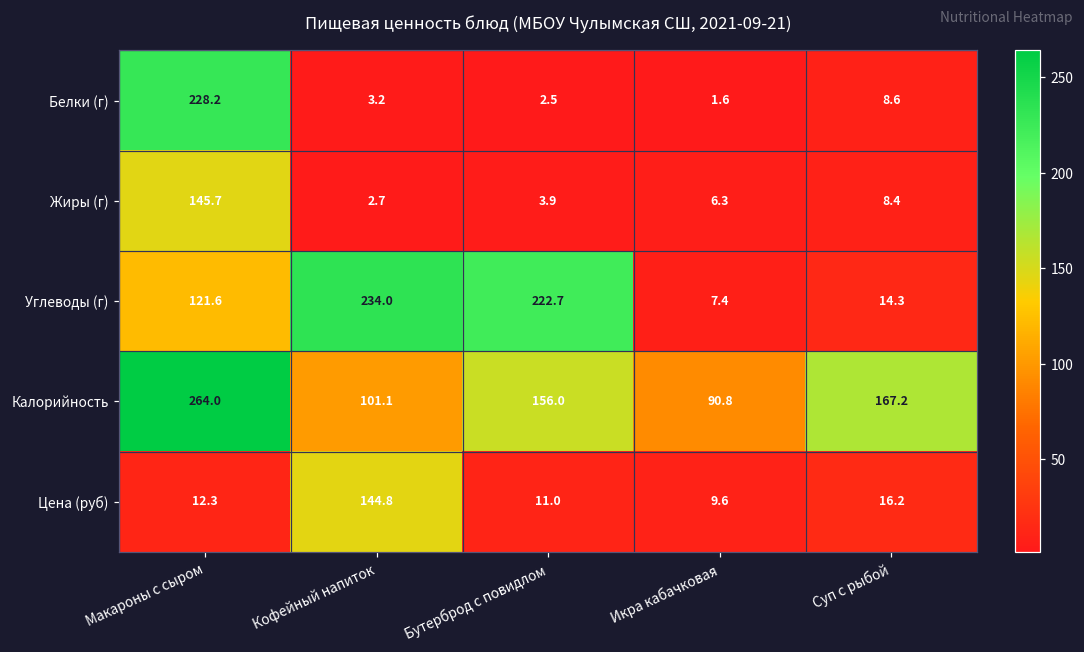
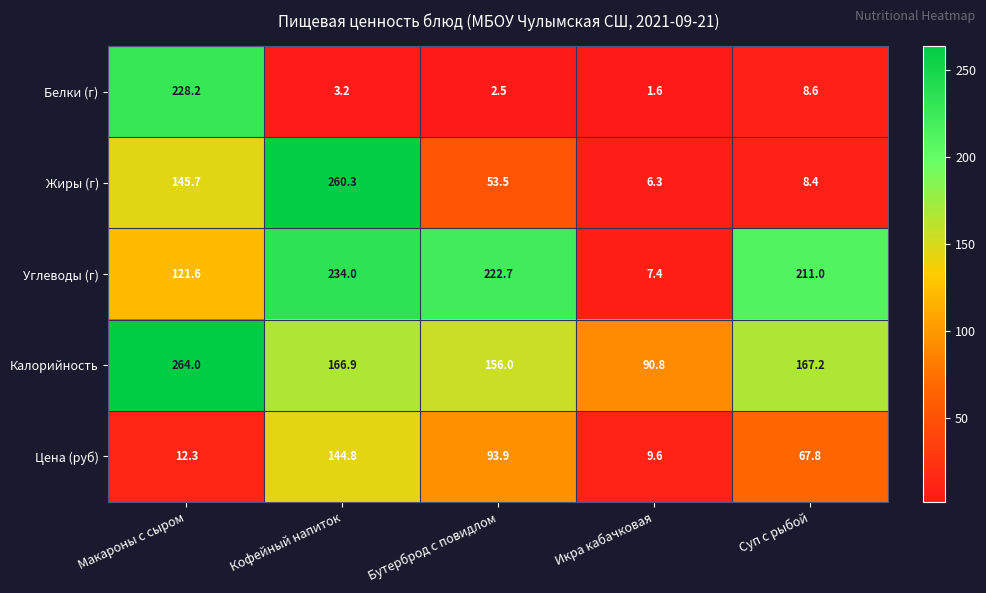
  {
    "Белки (г)": {
      "Макароны с сыром": 228.2,
      "Кофейный напиток": 3.2,
      "Бутерброд с повидлом": 2.5,
      "Икра кабачковая": 1.6,
      "Суп с рыбой": 8.6
    },
    "Жиры (г)": {
      "Макароны с сыром": 145.7,
-     "Кофейный напиток": 2.7,
-     "Бутерброд с повидлом": 3.9,
+     "Кофейный напиток": 260.3,
+     "Бутерброд с повидлом": 53.5,
      "Икра кабачковая": 6.3,
      "Суп с рыбой": 8.4
    },
    "Углеводы (г)": {
      "Макароны с сыром": 121.6,
      "Кофейный напиток": 234.0,
      "Бутерброд с повидлом": 222.7,
      "Икра кабачковая": 7.4,
-     "Суп с рыбой": 14.3
+     "Суп с рыбой": 211.0
    },
    "Калорийность": {
      "Макароны с сыром": 264.0,
-     "Кофейный напиток": 101.1,
+     "Кофейный напиток": 166.9,
      "Бутерброд с повидлом": 156.0,
      "Икра кабачковая": 90.8,
      "Суп с рыбой": 167.2
    },
    "Цена (руб)": {
      "Макароны с сыром": 12.3,
      "Кофейный напиток": 144.8,
-     "Бутерброд с повидлом": 11.0,
+     "Бутерброд с повидлом": 93.9,
      "Икра кабачковая": 9.6,
-     "Суп с рыбой": 16.2
+     "Суп с рыбой": 67.8
    }
  }
